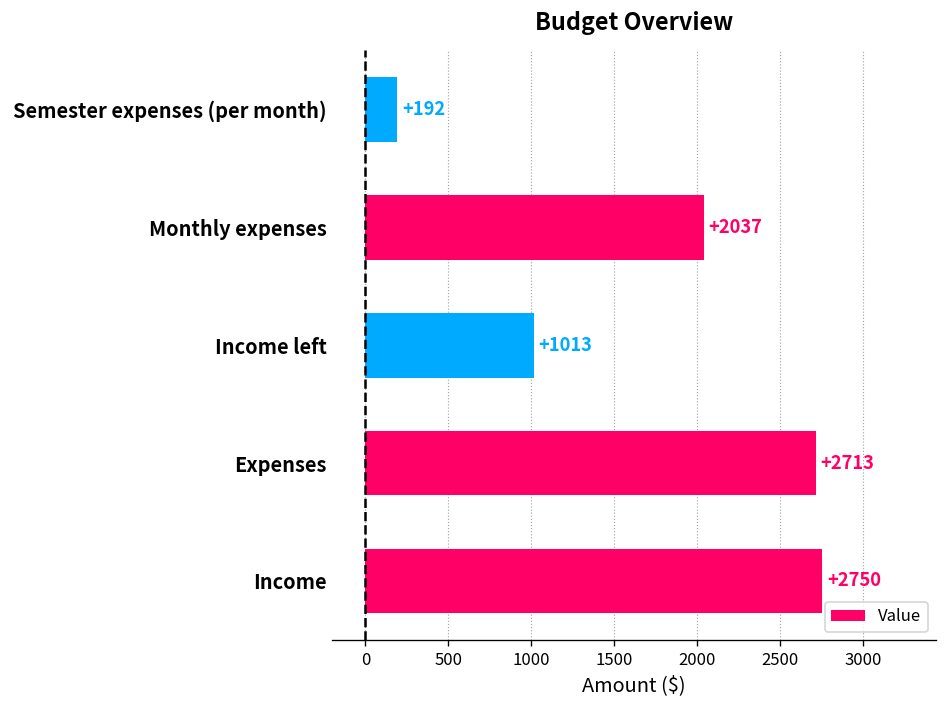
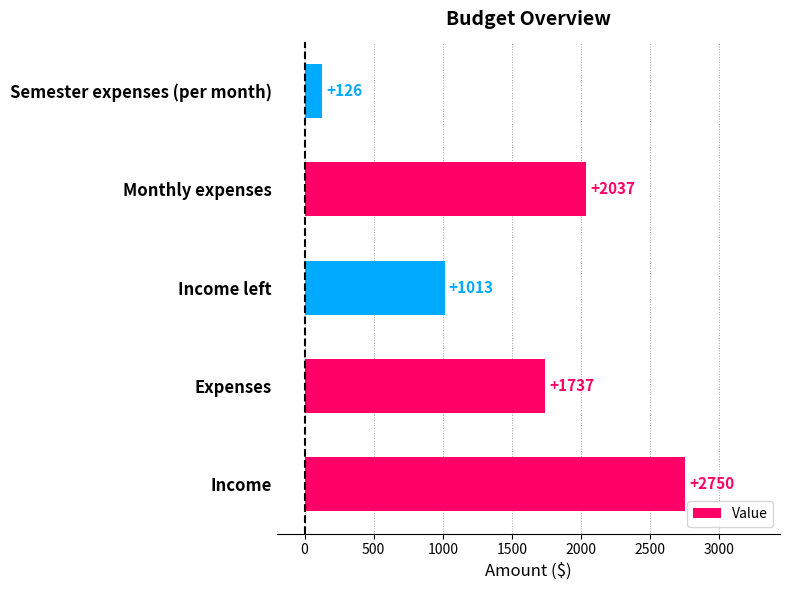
  {
-   "Semester expenses (per month)": "+192",
+   "Semester expenses (per month)": "+126",
    "Monthly expenses": "+2037",
    "Income left": "+1013",
-   "Expenses": "+2713",
+   "Expenses": "+1737",
    "Income": "+2750"
  }
